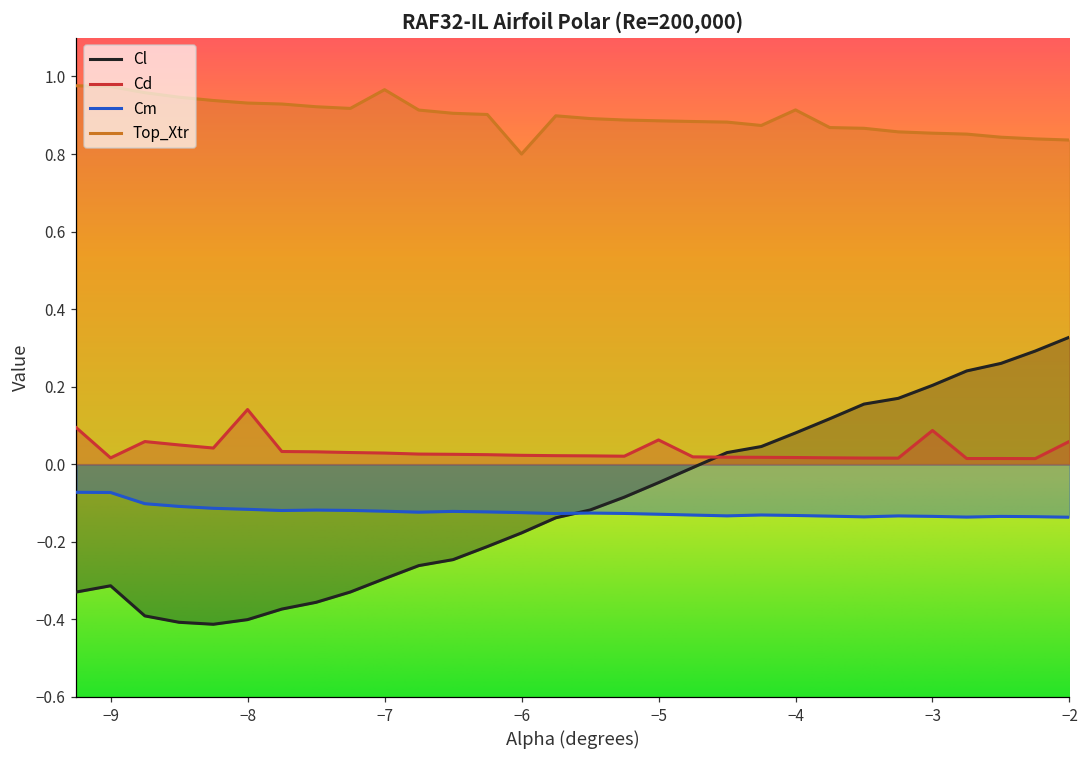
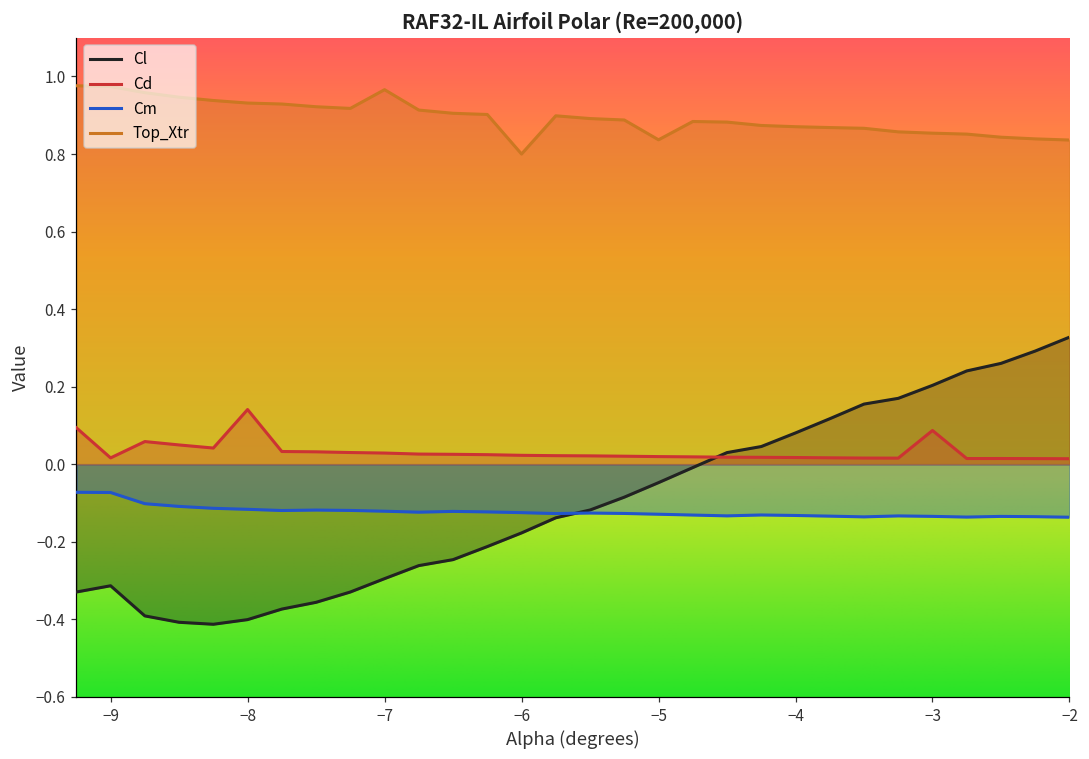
  {
    "Cd": {
      "−9": 0.02,
      "−8": 0.14,
      "−7": 0.03,
      "−6": 0.02,
-     "−5": 0.06,
+     "−5": 0.02,
      "−4": 0.02,
      "−3": 0.09,
-     "−2": 0.06
+     "−2": 0.01
    },
    "Top_Xtr": {
      "−8": 0.93,
      "−7": 0.97,
      "−6": 0.80,
-     "−5": 0.89,
-     "−4": 0.91,
+     "−5": 0.84,
+     "−4": 0.87,
      "−3": 0.85,
      "−2": 0.84
    }
  }
